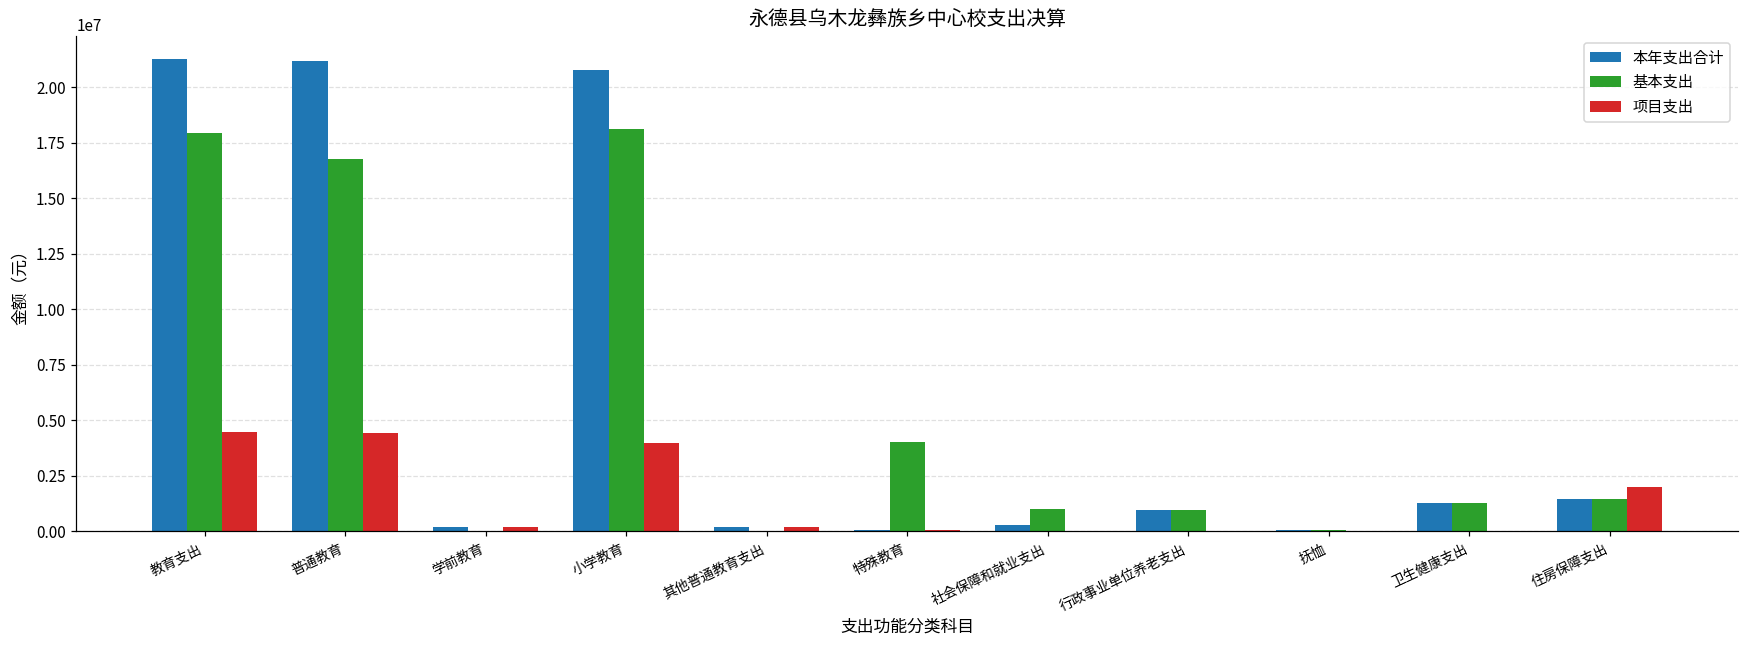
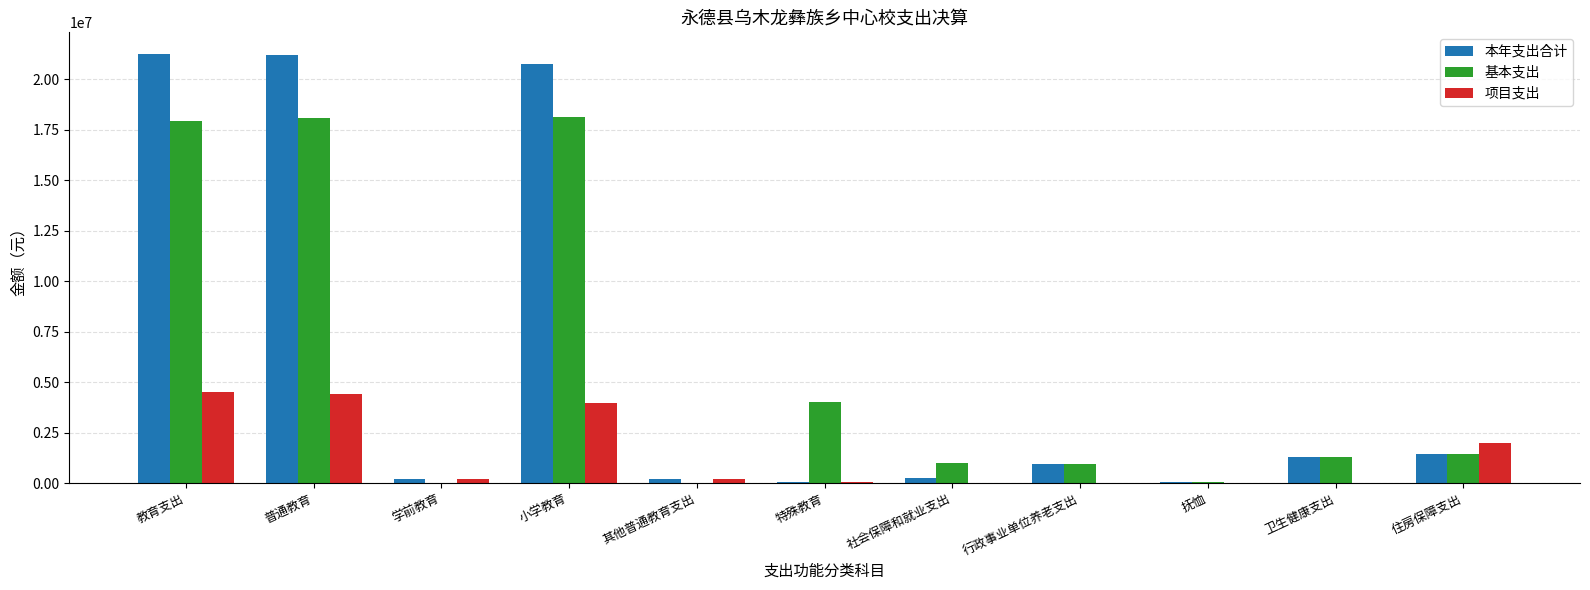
  {
    "本年支出合计": {
      "教育支出": 21300000,
      "普通教育": 21200000,
      "学前教育": 200000,
      "小学教育": 20800000,
      "其他普通教育支出": 200000,
      "社会保障和就业支出": 300000,
      "行政事业单位养老支出": 900000,
      "卫生健康支出": 1300000,
      "住房保障支出": 1400000
    },
    "基本支出": {
      "教育支出": 17900000,
-     "普通教育": 16800000,
+     "普通教育": 18100000,
      "学前教育": 0,
      "小学教育": 18100000,
      "其他普通教育支出": 0,
      "特殊教育": 4000000,
      "社会保障和就业支出": 1000000,
      "行政事业单位养老支出": 900000,
      "卫生健康支出": 1300000,
      "住房保障支出": 1400000
    },
    "项目支出": {
      "教育支出": 4500000,
      "普通教育": 4400000,
      "学前教育": 200000,
      "小学教育": 4000000,
      "其他普通教育支出": 200000,
      "社会保障和就业支出": 0,
      "行政事业单位养老支出": 0,
      "抚恤": 0,
      "卫生健康支出": 0,
      "住房保障支出": 2000000
    }
  }
